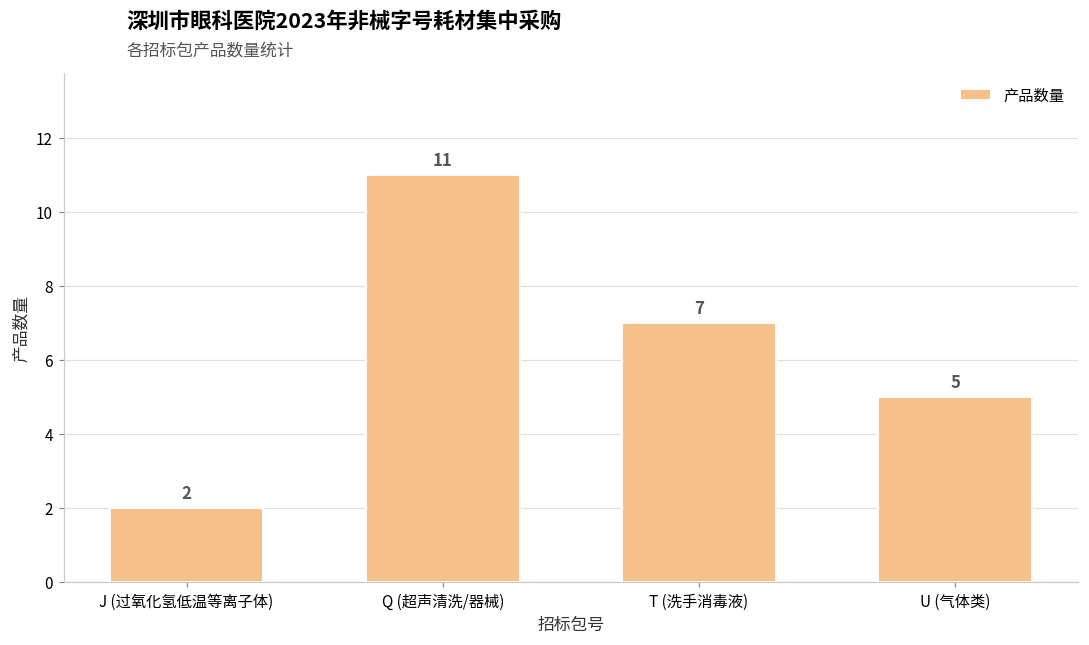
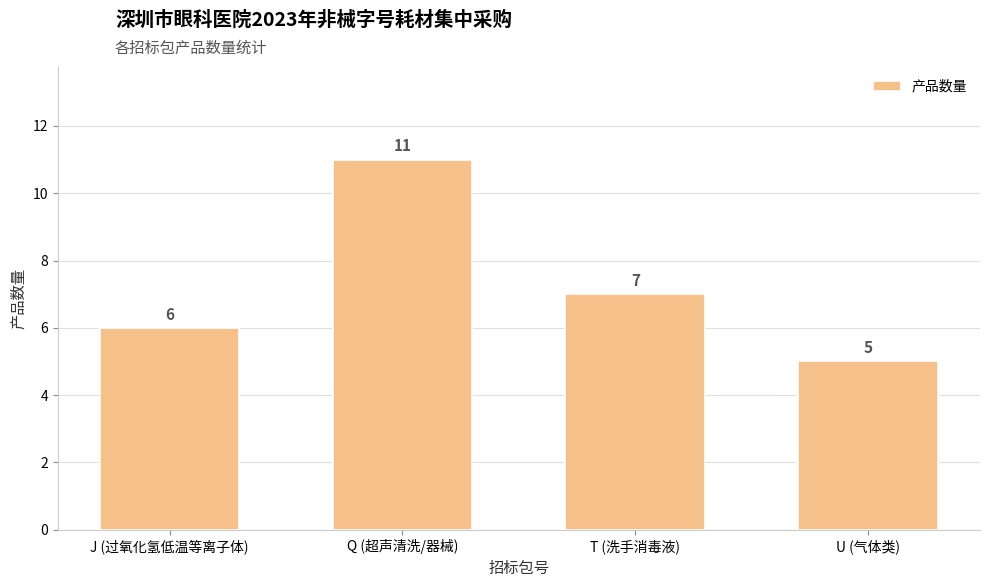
  {
-   "J (过氧化氢低温等离子体)": 2,
+   "J (过氧化氢低温等离子体)": 6,
    "Q (超声清洗/器械)": 11,
    "T (洗手消毒液)": 7,
    "U (气体类)": 5
  }
